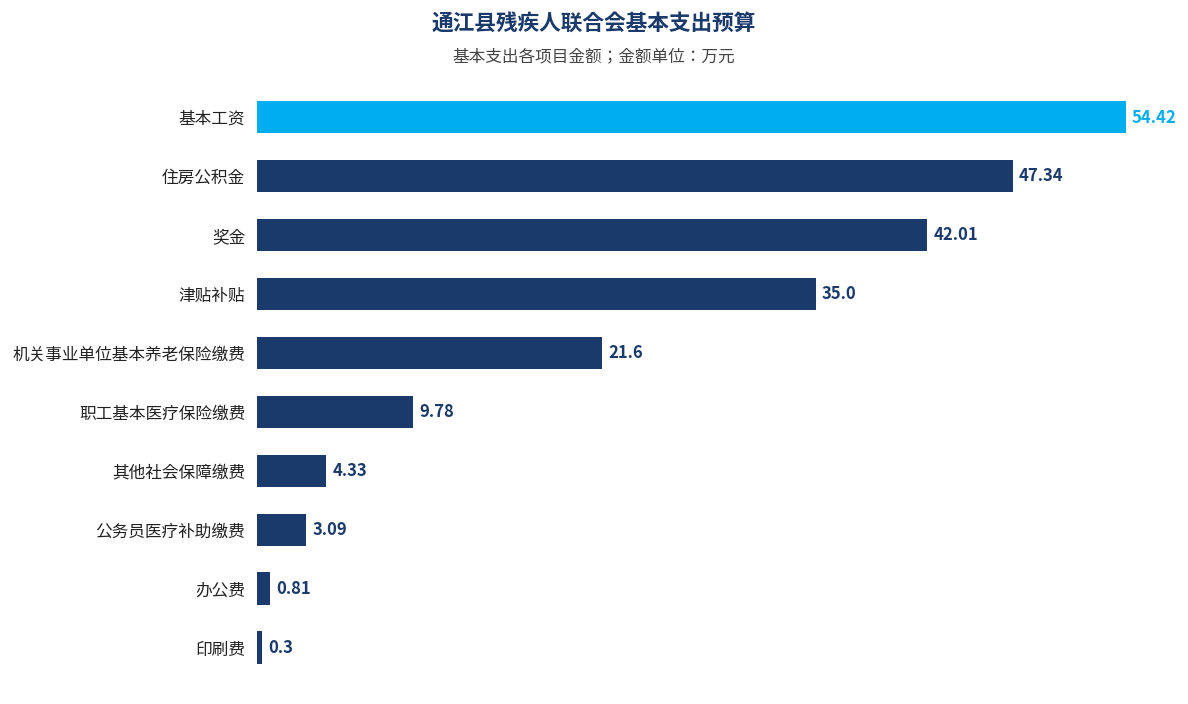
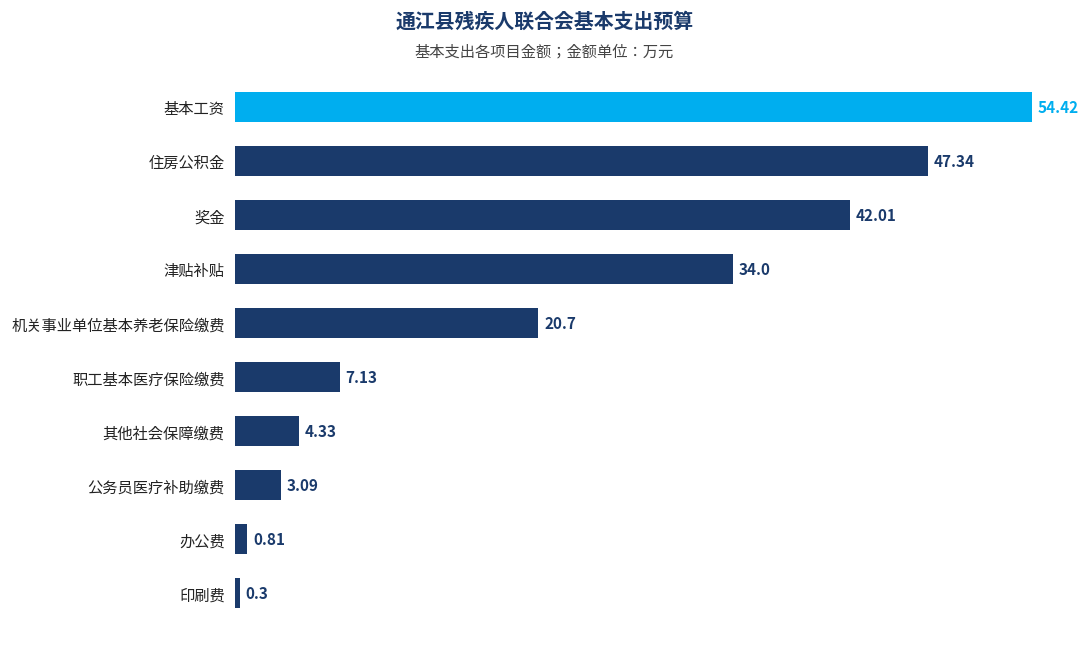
  {
    "基本工资": 54.42,
    "住房公积金": 47.34,
    "奖金": 42.01,
-   "津贴补贴": 35.0,
-   "机关事业单位基本养老保险缴费": 21.6,
-   "职工基本医疗保险缴费": 9.78,
+   "津贴补贴": 34.0,
+   "机关事业单位基本养老保险缴费": 20.7,
+   "职工基本医疗保险缴费": 7.13,
    "其他社会保障缴费": 4.33,
    "公务员医疗补助缴费": 3.09,
    "办公费": 0.81,
    "印刷费": 0.3
  }
